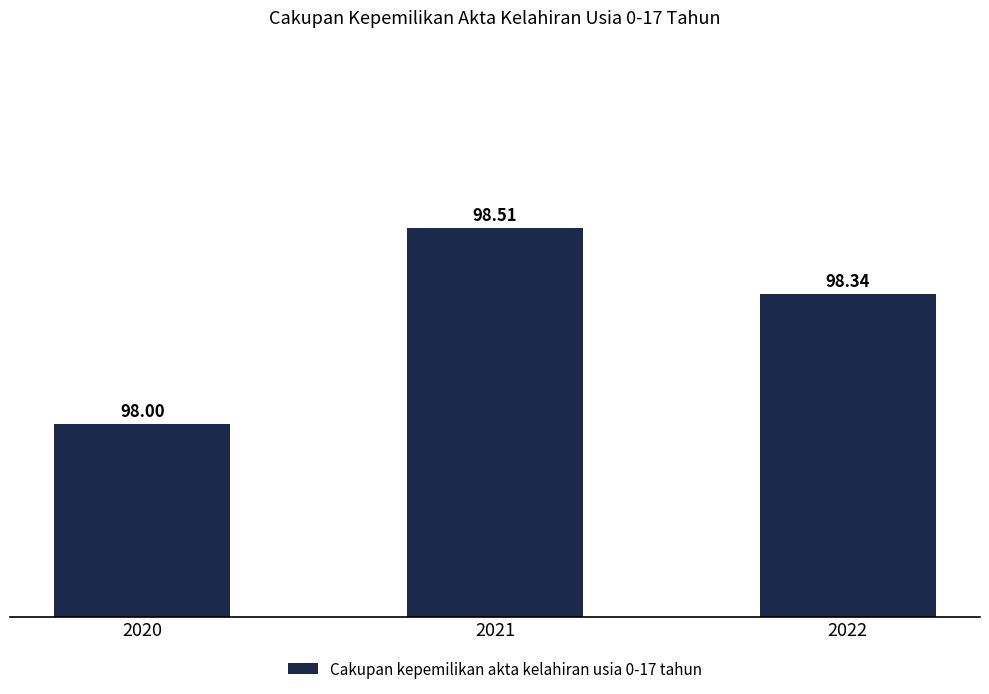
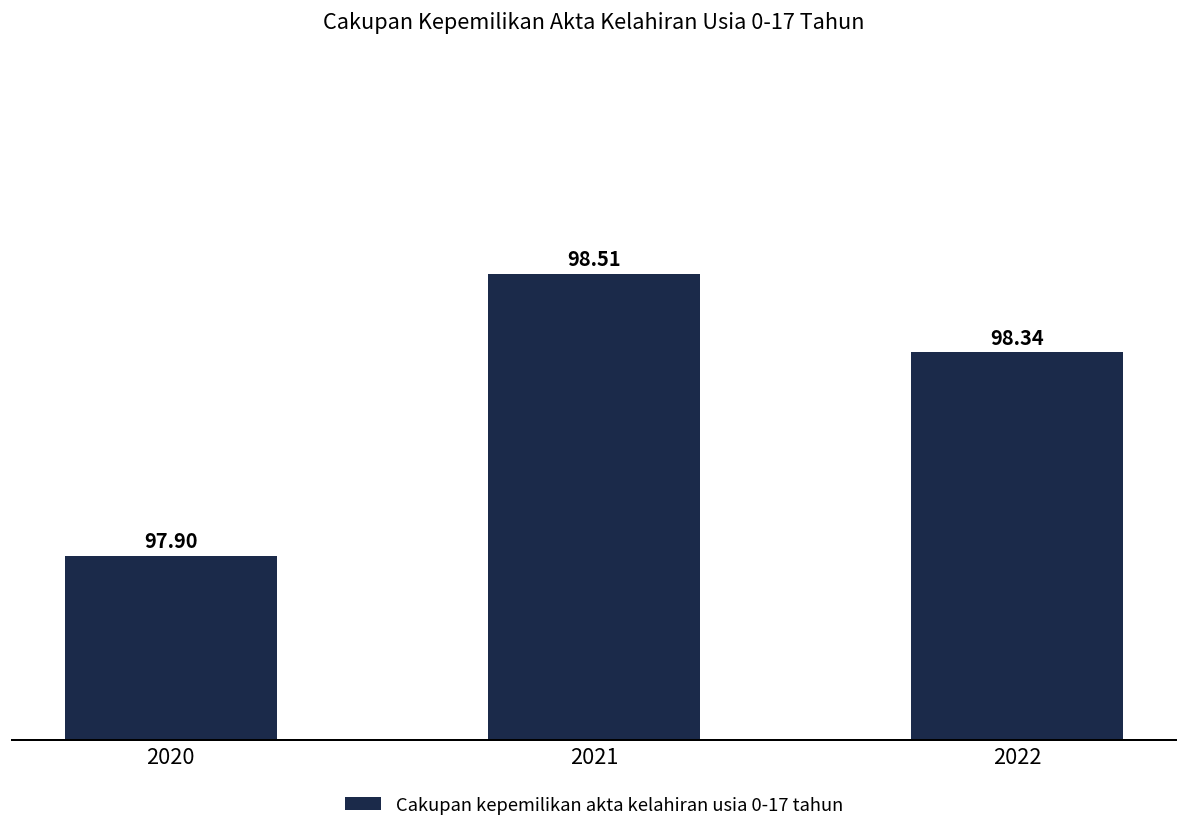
  {
-   "2020": 98.00,
+   "2020": 97.90,
    "2021": 98.51,
    "2022": 98.34
  }
